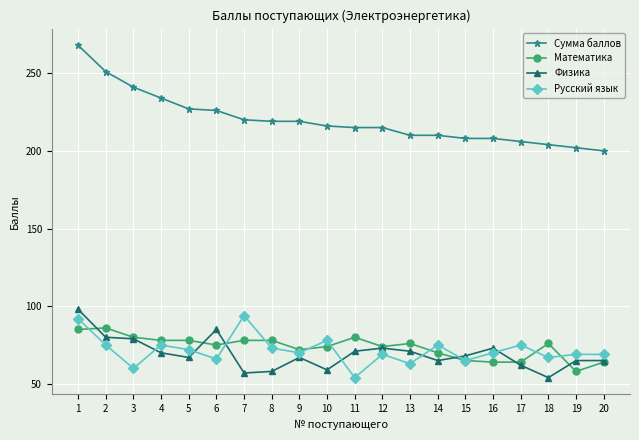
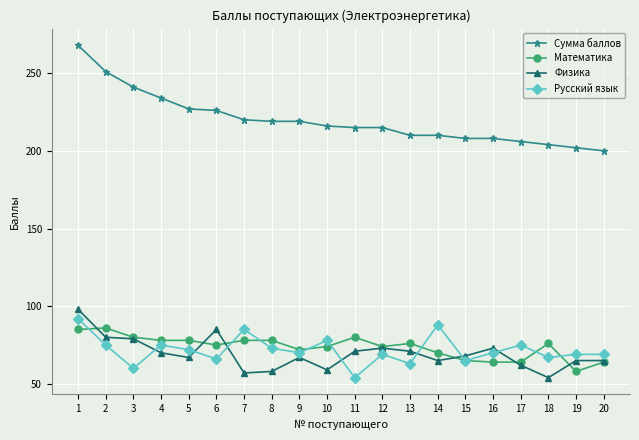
  {
    "Русский язык": {
      "1": 92,
      "2": 75,
      "3": 60,
      "4": 75,
      "5": 72,
      "6": 66,
-     "7": 94,
+     "7": 85,
      "8": 73,
      "9": 70,
      "10": 78,
      "11": 54,
      "12": 69,
      "13": 63,
-     "14": 75,
+     "14": 88,
      "16": 70,
      "17": 75,
      "18": 67,
      "19": 69,
      "20": 69
    }
  }
